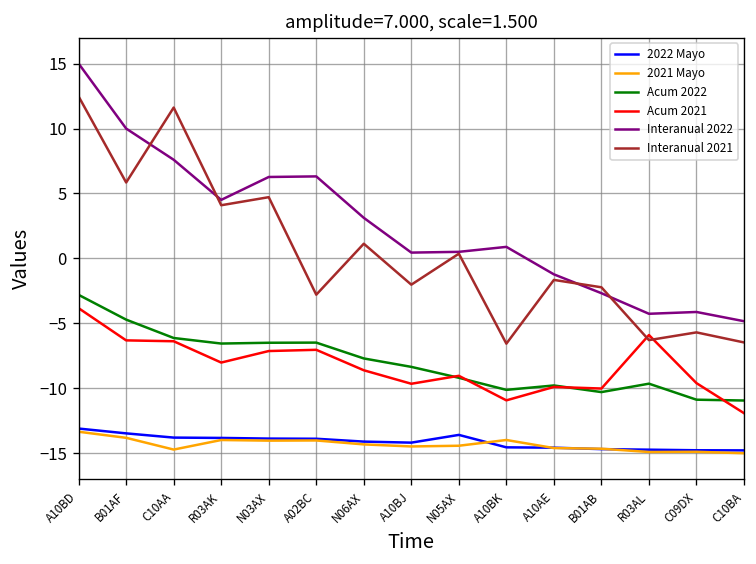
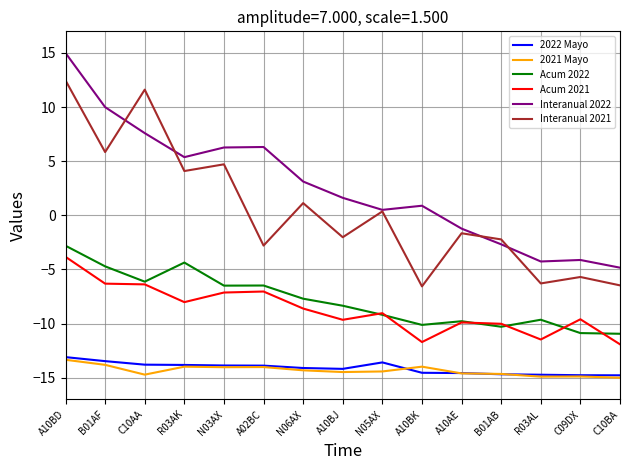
  {
    "2022 Mayo": {
      "A10BD": -13.1,
      "B01AF": -13.5,
      "C10AA": -13.8,
      "A10BJ": -14.2,
      "N05AX": -13.6,
      "A10BK": -14.5
    },
    "2021 Mayo": {
      "A10BD": -13.3,
      "B01AF": -13.8,
      "C10AA": -14.7,
      "A10BJ": -14.5,
      "N05AX": -14.4,
      "A10BK": -14.0
    },
    "Acum 2022": {
      "A10BD": -2.8,
      "B01AF": -4.7,
      "C10AA": -6.1,
-     "R03AK": -6.6,
+     "R03AK": -4.4,
      "N03AX": -6.5,
      "A02BC": -6.5,
      "N06AX": -7.7,
      "A10BJ": -8.4,
      "A10BK": -10.1,
      "B01AB": -10.3,
      "R03AL": -9.6,
      "C09DX": -10.9,
      "C10BA": -10.9
    },
    "Acum 2021": {
      "A10BD": -3.8,
      "B01AF": -6.3,
      "C10AA": -6.4,
      "R03AK": -8.0,
      "N03AX": -7.1,
      "A02BC": -7.0,
      "N06AX": -8.6,
      "A10BJ": -9.7,
-     "A10BK": -10.9,
+     "A10BK": -11.7,
      "B01AB": -10.0,
-     "R03AL": -5.9,
+     "R03AL": -11.5,
      "C09DX": -9.6,
      "C10BA": -11.9
    },
    "Interanual 2022": {
      "A10BD": 15.0,
      "B01AF": 10.0,
      "C10AA": 7.6,
-     "R03AK": 4.5,
+     "R03AK": 5.4,
      "N03AX": 6.3,
      "A02BC": 6.3,
      "N06AX": 3.1,
-     "A10BJ": 0.4,
+     "A10BJ": 1.6,
      "A10BK": 0.9,
      "A10AE": -1.2,
      "B01AB": -2.7,
      "R03AL": -4.3,
      "C09DX": -4.1,
      "C10BA": -4.8
    },
    "Interanual 2021": {
      "A10BD": 12.5,
      "B01AF": 5.8,
      "C10AA": 11.6,
      "R03AK": 4.1,
      "N03AX": 4.7,
      "A02BC": -2.8,
      "N06AX": 1.1,
      "A10BJ": -2.0,
      "A10BK": -6.6,
      "A10AE": -1.7,
      "B01AB": -2.2,
      "R03AL": -6.3,
      "C09DX": -5.7,
      "C10BA": -6.5
    }
  }
